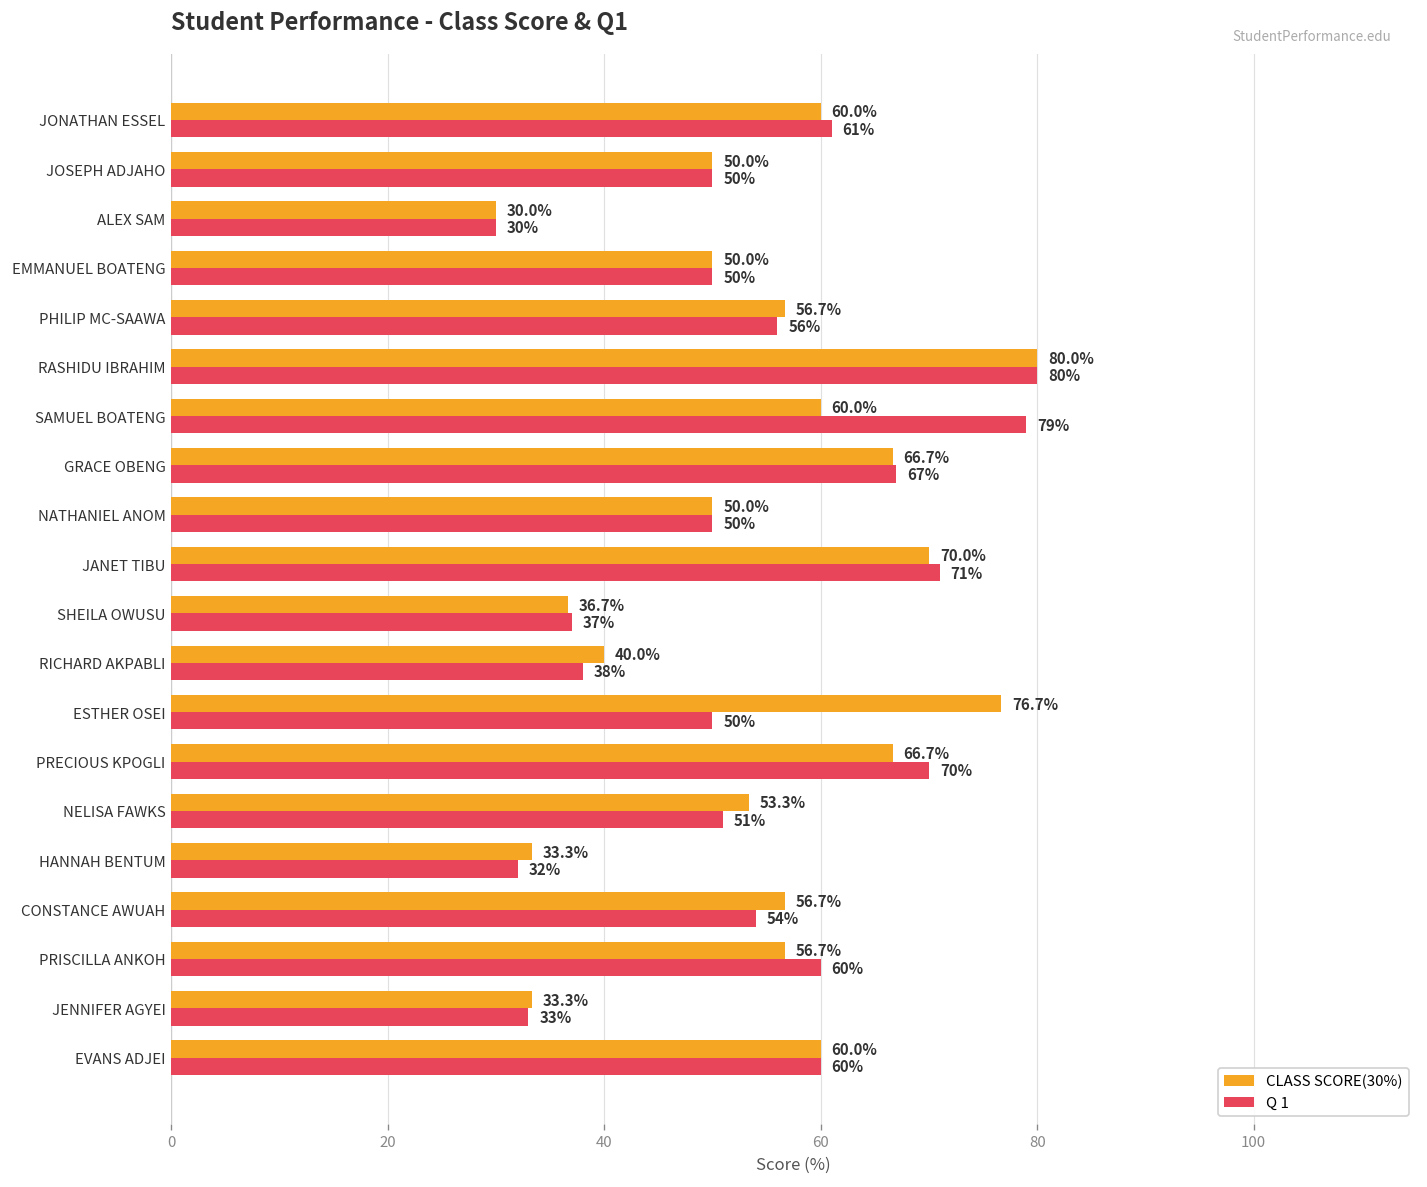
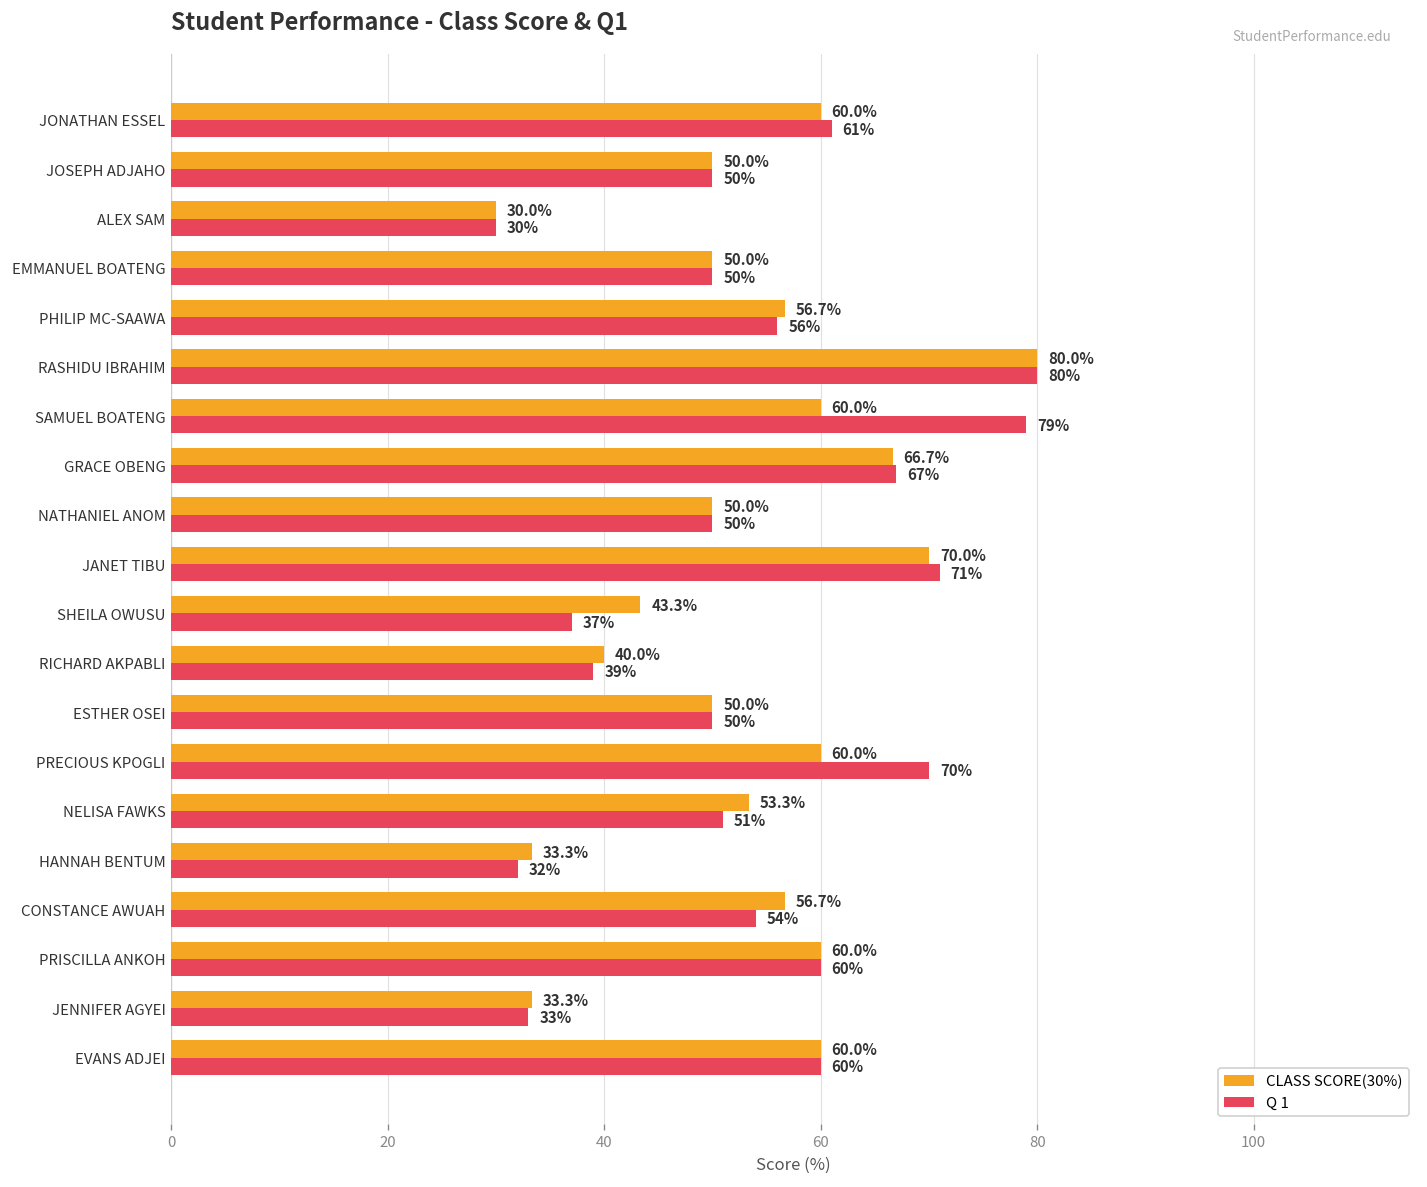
  {
    "CLASS SCORE(30%)": {
      "JONATHAN ESSEL": "60.0%",
      "JOSEPH ADJAHO": "50.0%",
      "ALEX SAM": "30.0%",
      "EMMANUEL BOATENG": "50.0%",
      "PHILIP MC-SAAWA": "56.7%",
      "RASHIDU IBRAHIM": "80.0%",
      "SAMUEL BOATENG": "60.0%",
      "GRACE OBENG": "66.7%",
      "NATHANIEL ANOM": "50.0%",
      "JANET TIBU": "70.0%",
-     "SHEILA OWUSU": "36.7%",
+     "SHEILA OWUSU": "43.3%",
      "RICHARD AKPABLI": "40.0%",
-     "ESTHER OSEI": "76.7%",
-     "PRECIOUS KPOGLI": "66.7%",
+     "ESTHER OSEI": "50.0%",
+     "PRECIOUS KPOGLI": "60.0%",
      "NELISA FAWKS": "53.3%",
      "HANNAH BENTUM": "33.3%",
      "CONSTANCE AWUAH": "56.7%",
-     "PRISCILLA ANKOH": "56.7%",
+     "PRISCILLA ANKOH": "60.0%",
      "JENNIFER AGYEI": "33.3%",
      "EVANS ADJEI": "60.0%"
    },
    "Q 1": {
      "JONATHAN ESSEL": "61%",
      "JOSEPH ADJAHO": "50%",
      "ALEX SAM": "30%",
      "EMMANUEL BOATENG": "50%",
      "PHILIP MC-SAAWA": "56%",
      "RASHIDU IBRAHIM": "80%",
      "SAMUEL BOATENG": "79%",
      "GRACE OBENG": "67%",
      "NATHANIEL ANOM": "50%",
      "JANET TIBU": "71%",
      "SHEILA OWUSU": "37%",
-     "RICHARD AKPABLI": "38%",
+     "RICHARD AKPABLI": "39%",
      "ESTHER OSEI": "50%",
      "PRECIOUS KPOGLI": "70%",
      "NELISA FAWKS": "51%",
      "HANNAH BENTUM": "32%",
      "CONSTANCE AWUAH": "54%",
      "PRISCILLA ANKOH": "60%",
      "JENNIFER AGYEI": "33%",
      "EVANS ADJEI": "60%"
    }
  }
